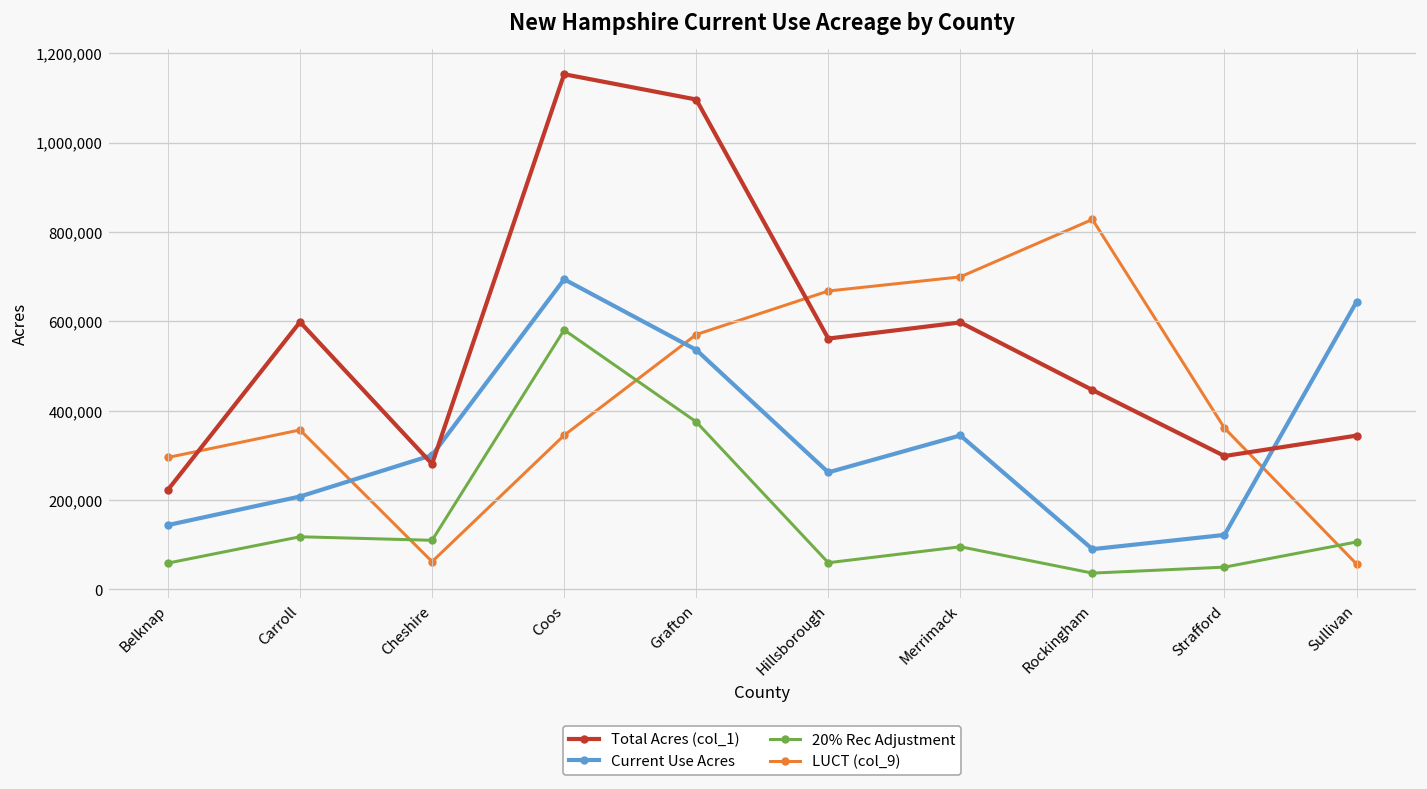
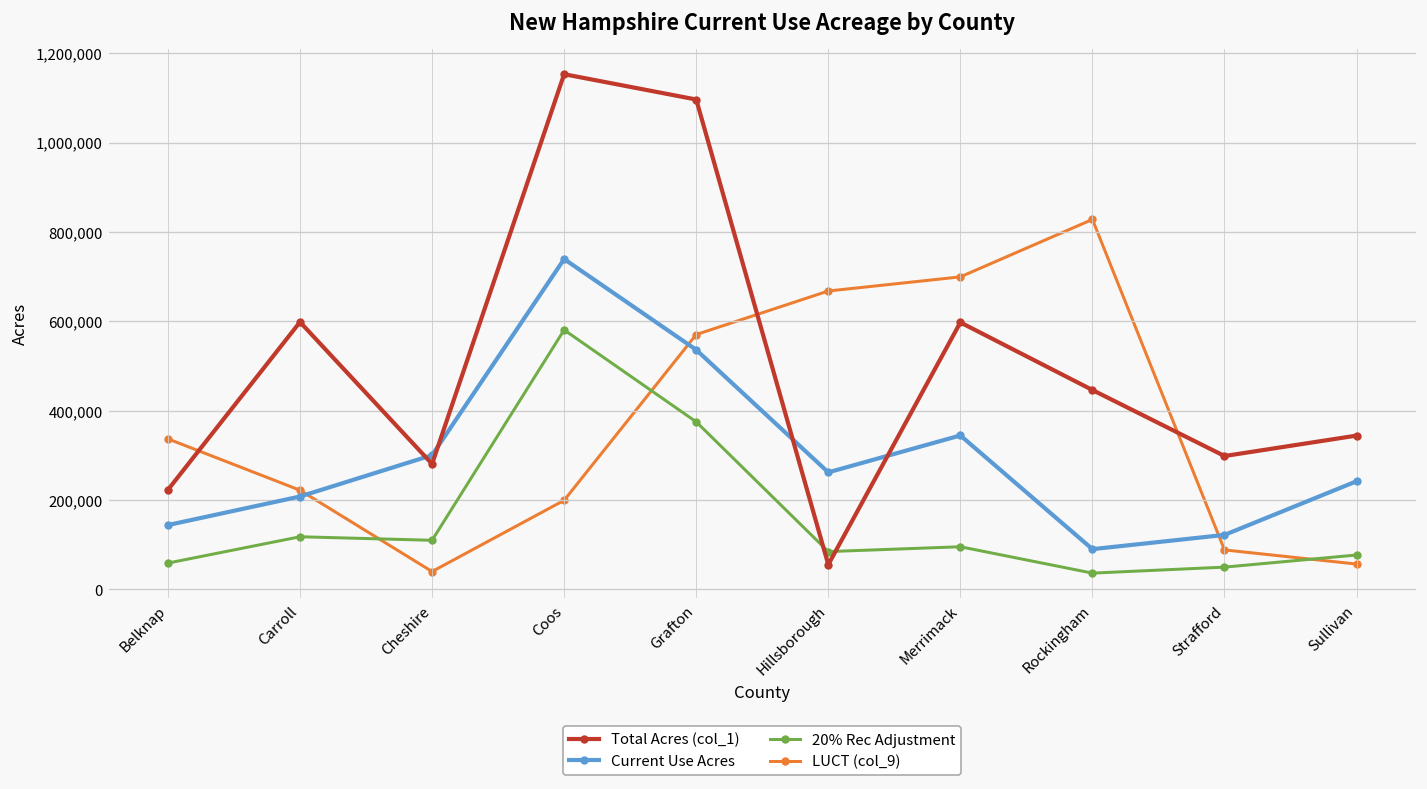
  {
    "Total Acres (col_1)": {
      "Belknap": "220,000",
      "Carroll": "600,000",
      "Cheshire": "280,000",
      "Coos": "1,150,000",
      "Grafton": "1,100,000",
-     "Hillsborough": "560,000",
+     "Hillsborough": "60,000",
      "Merrimack": "600,000",
      "Rockingham": "450,000",
      "Strafford": "300,000",
      "Sullivan": "340,000"
    },
    "Current Use Acres": {
      "Belknap": "140,000",
      "Carroll": "210,000",
      "Cheshire": "300,000",
-     "Coos": "690,000",
+     "Coos": "740,000",
      "Grafton": "540,000",
      "Hillsborough": "260,000",
      "Merrimack": "340,000",
      "Rockingham": "90,000",
      "Strafford": "120,000",
-     "Sullivan": "640,000"
+     "Sullivan": "240,000"
    },
    "20% Rec Adjustment": {
      "Belknap": "60,000",
      "Carroll": "120,000",
      "Cheshire": "110,000",
      "Coos": "580,000",
      "Grafton": "370,000",
-     "Hillsborough": "60,000",
+     "Hillsborough": "80,000",
      "Merrimack": "100,000",
      "Rockingham": "40,000",
      "Strafford": "50,000",
-     "Sullivan": "110,000"
+     "Sullivan": "80,000"
    },
    "LUCT (col_9)": {
-     "Belknap": "300,000",
-     "Carroll": "360,000",
-     "Cheshire": "60,000",
-     "Coos": "340,000",
+     "Belknap": "340,000",
+     "Carroll": "220,000",
+     "Cheshire": "40,000",
+     "Coos": "200,000",
      "Grafton": "570,000",
      "Hillsborough": "670,000",
      "Merrimack": "700,000",
      "Rockingham": "830,000",
-     "Strafford": "360,000",
+     "Strafford": "90,000",
      "Sullivan": "60,000"
    }
  }
